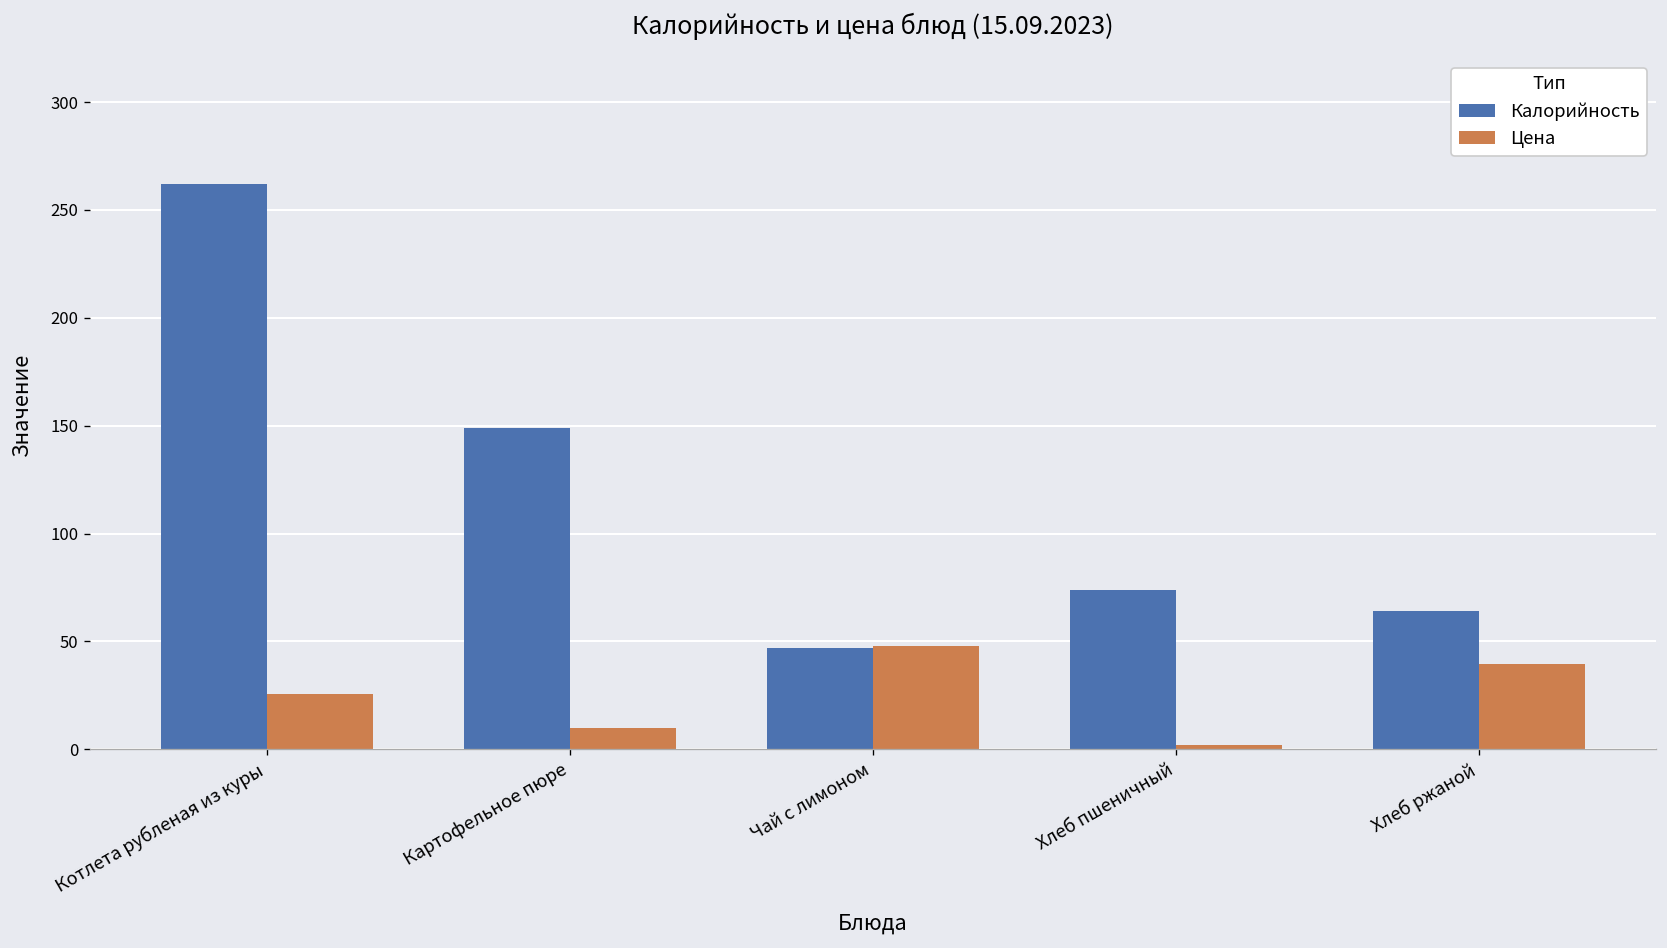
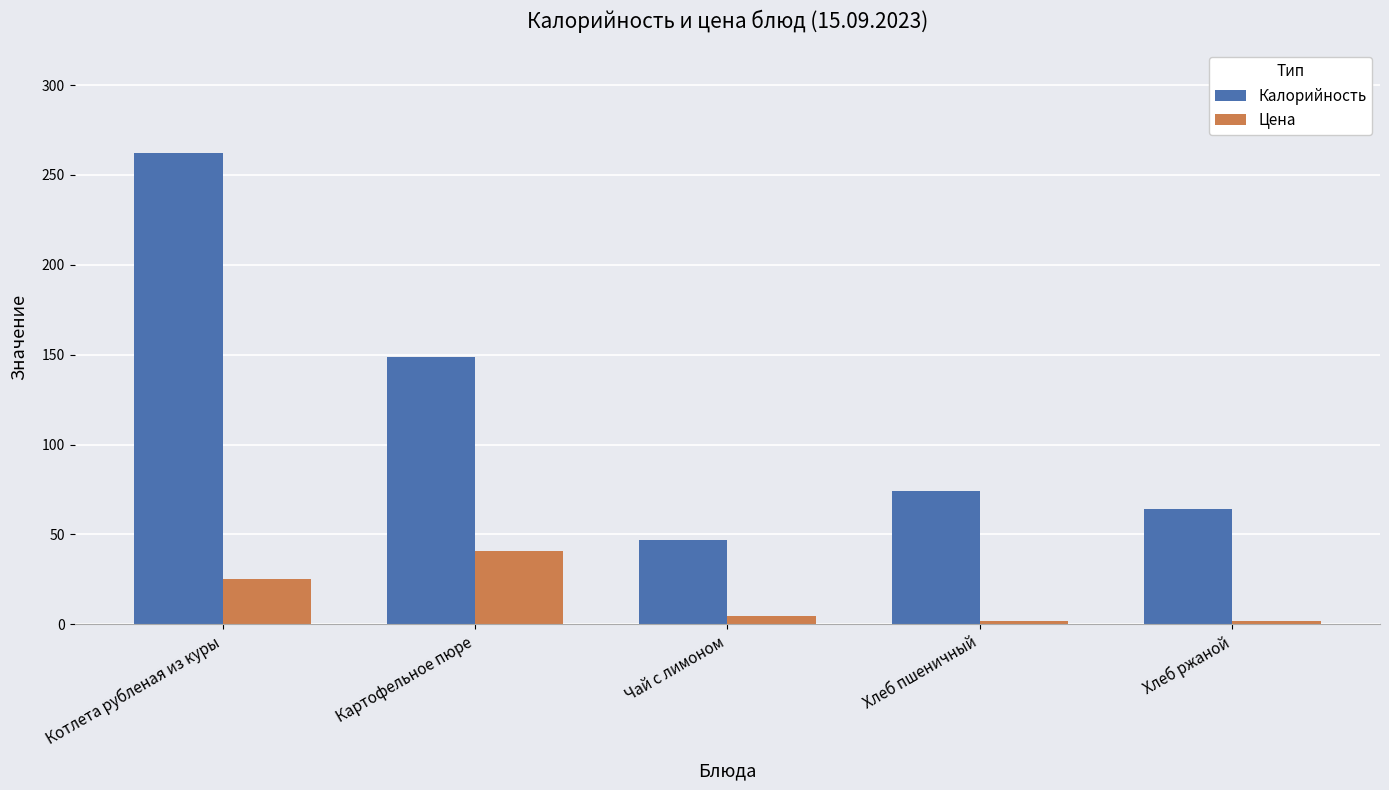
  {
    "Калорийность": {
      "Котлета рубленая из куры": 262,
      "Картофельное пюре": 149,
      "Чай с лимоном": 47,
      "Хлеб пшеничный": 74,
      "Хлеб ржаной": 64
    },
    "Цена": {
      "Котлета рубленая из куры": 25,
-     "Картофельное пюре": 10,
-     "Чай с лимоном": 48,
+     "Картофельное пюре": 41,
+     "Чай с лимоном": 5,
      "Хлеб пшеничный": 2,
-     "Хлеб ржаной": 39
+     "Хлеб ржаной": 2
    }
  }
